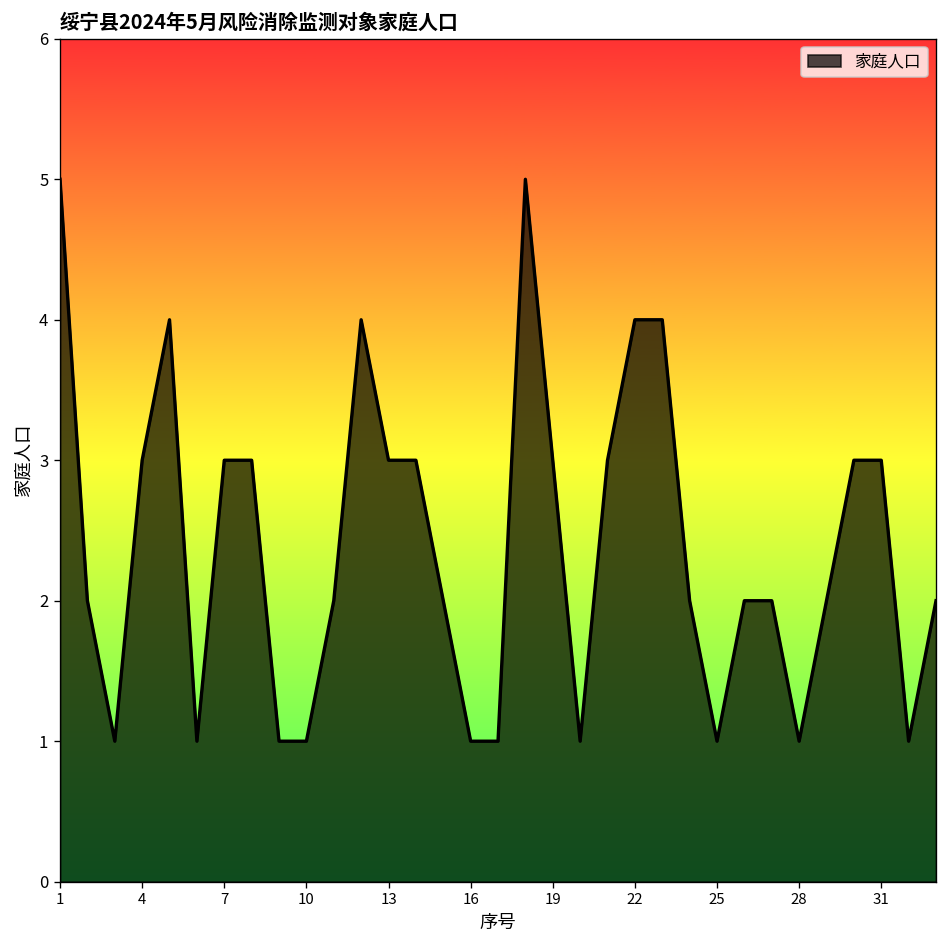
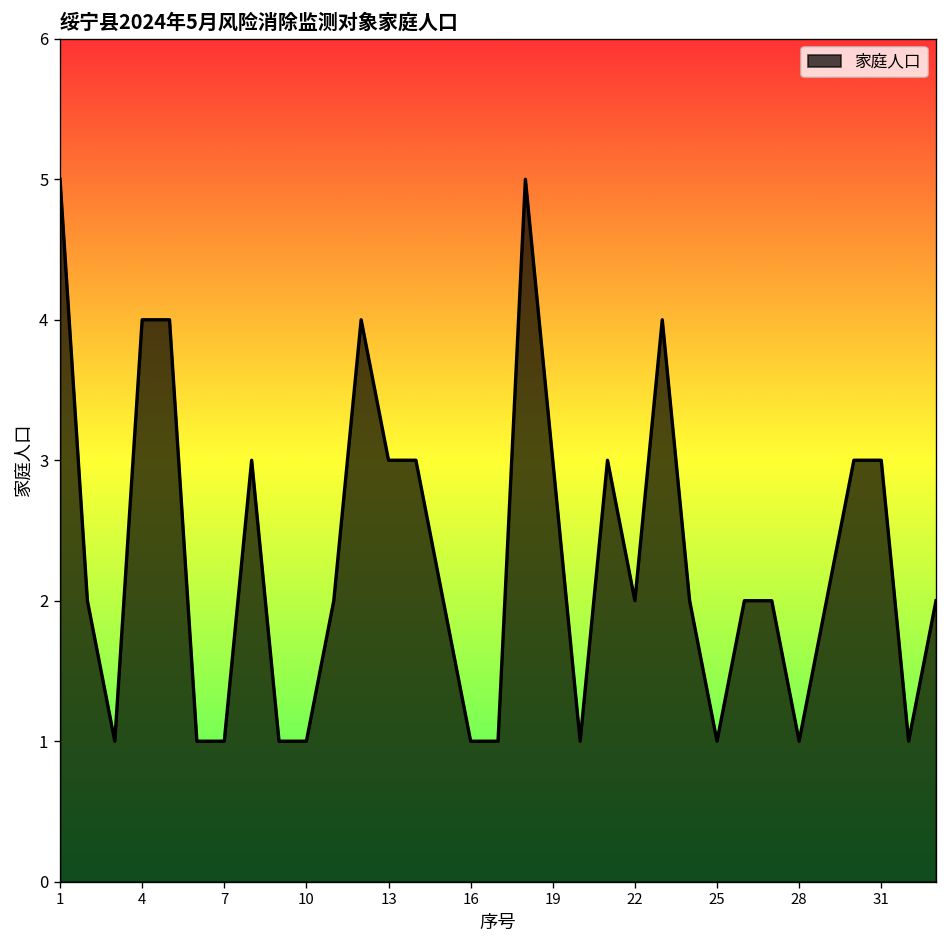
  {
    "1": 5,
-   "4": 3,
-   "7": 3,
+   "4": 4,
+   "7": 1,
    "10": 1,
    "13": 3,
    "16": 1,
    "19": 3,
-   "22": 4,
+   "22": 2,
    "25": 1,
    "28": 1,
    "31": 3
  }
